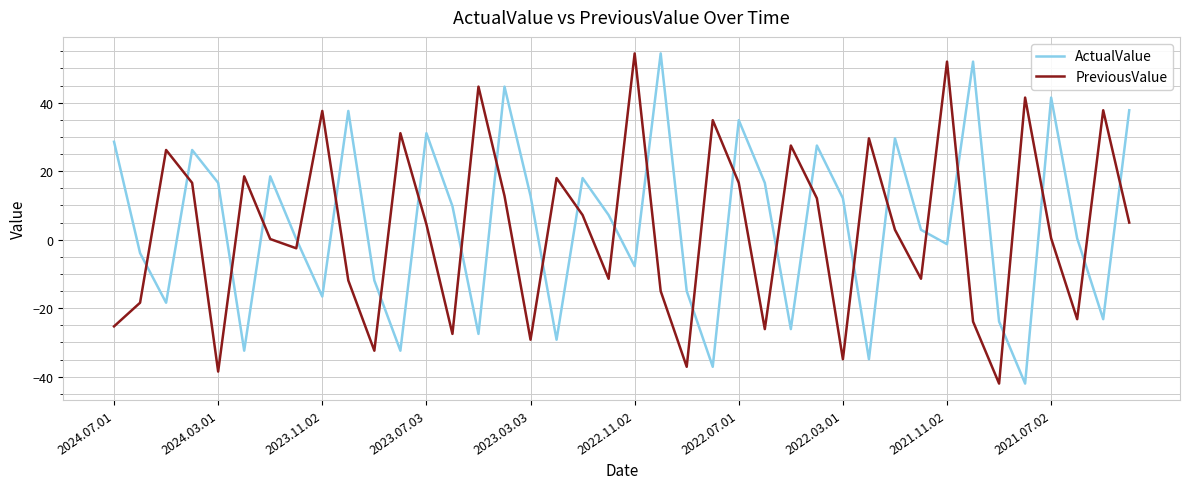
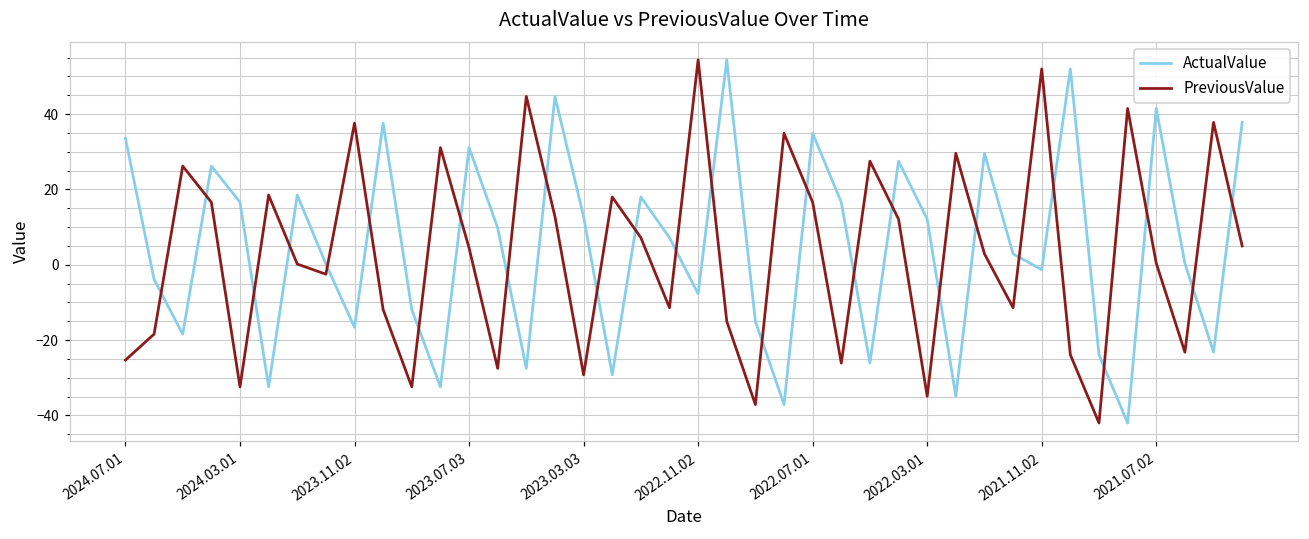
  {
    "ActualValue": {
-     "2024.07.01": 29,
+     "2024.07.01": 34,
      "2024.03.01": 17,
      "2023.11.02": -17,
      "2023.07.03": 31,
      "2023.03.03": 13,
      "2022.11.02": -8,
      "2022.07.01": 35,
      "2022.03.01": 12,
      "2021.11.02": -1,
      "2021.07.02": 42
    },
    "PreviousValue": {
      "2024.07.01": -25,
-     "2024.03.01": -39,
+     "2024.03.01": -32,
      "2023.11.02": 38,
      "2023.07.03": 5,
      "2023.03.03": -29,
      "2022.11.02": 54,
      "2022.07.01": 17,
      "2022.03.01": -35,
      "2021.11.02": 52,
      "2021.07.02": 0
    }
  }
